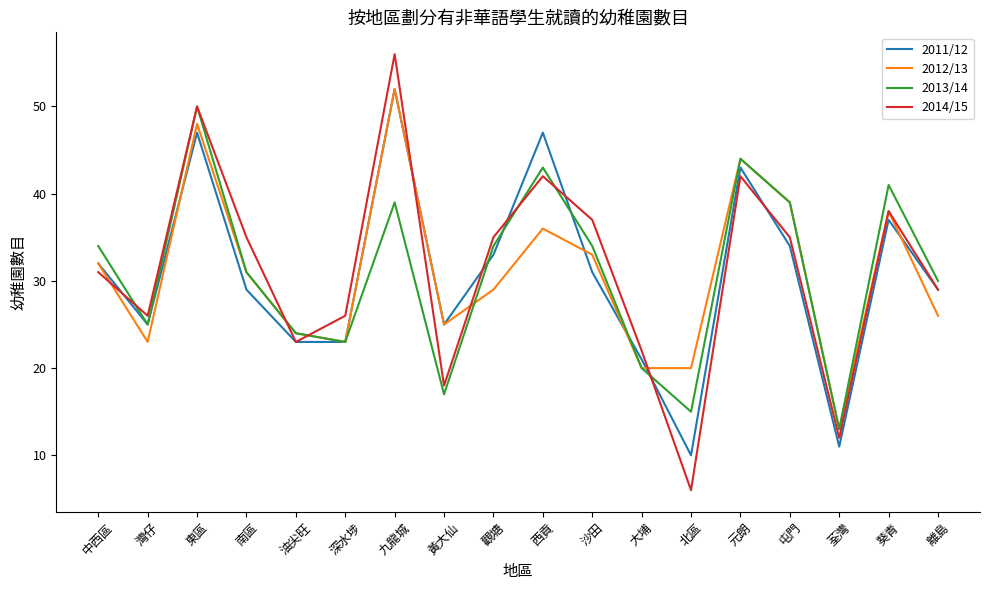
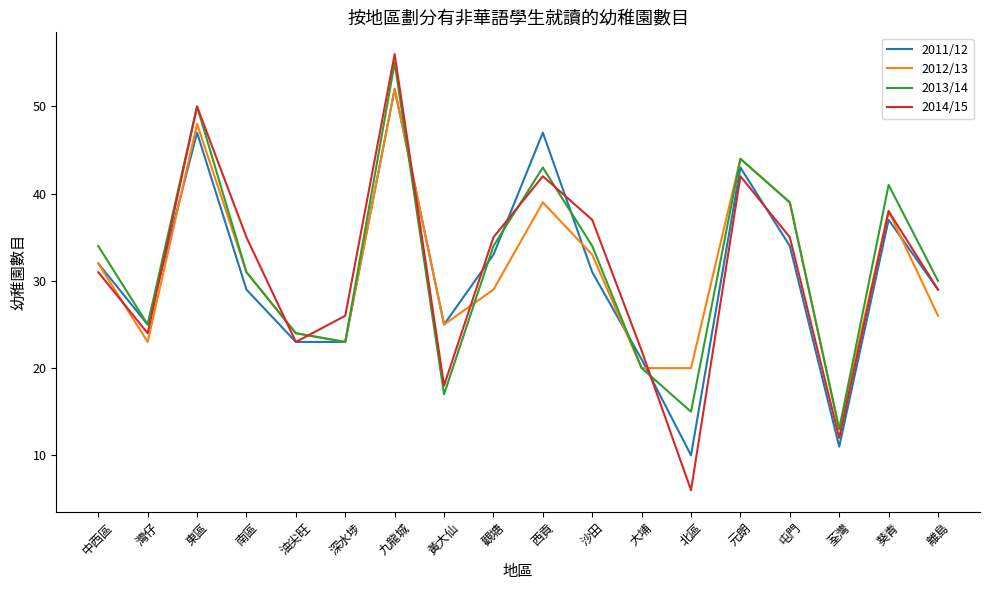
  {
    "2011/12": {
      "東區": 47,
      "南區": 29,
      "觀塘": 33,
      "西貢": 47,
      "沙田": 31,
      "大埔": 21,
      "北區": 10,
      "元朗": 43,
      "屯門": 34,
      "荃灣": 11,
      "葵青": 37
    },
    "2012/13": {
      "灣仔": 23,
      "東區": 48,
      "觀塘": 29,
-     "西貢": 36,
+     "西貢": 39,
      "沙田": 33,
      "北區": 20,
      "離島": 26
    },
    "2013/14": {
      "中西區": 34,
-     "九龍城": 39,
+     "九龍城": 55,
      "黃大仙": 17,
      "觀塘": 34,
      "西貢": 43,
      "沙田": 34,
      "北區": 15,
      "葵青": 41,
      "離島": 30
    },
    "2014/15": {
      "中西區": 31,
-     "灣仔": 26,
+     "灣仔": 24,
      "南區": 35,
      "深水埗": 26,
      "九龍城": 56,
      "黃大仙": 18,
      "觀塘": 35,
      "西貢": 42,
      "沙田": 37,
      "大埔": 22,
      "北區": 6,
      "元朗": 42,
      "屯門": 35,
      "荃灣": 12
    }
  }
